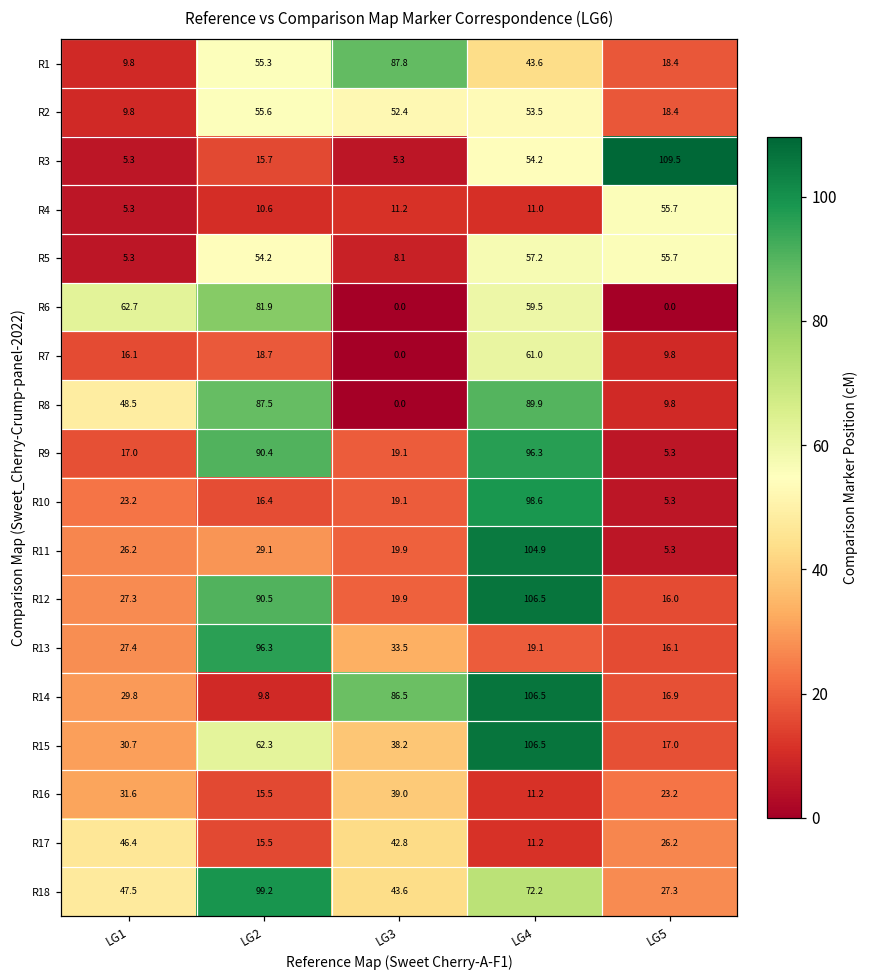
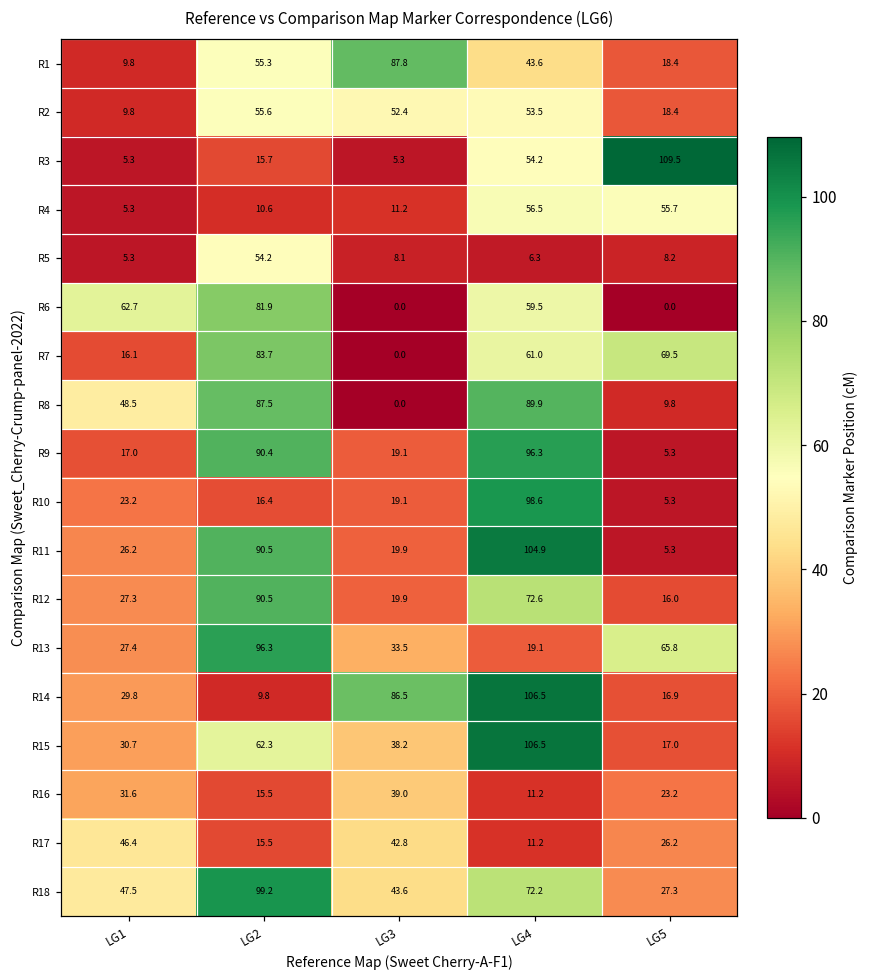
  {
    "R1": {
      "LG1": 9.8,
      "LG2": 55.3,
      "LG3": 87.8,
      "LG4": 43.6,
      "LG5": 18.4
    },
    "R2": {
      "LG1": 9.8,
      "LG2": 55.6,
      "LG3": 52.4,
      "LG4": 53.5,
      "LG5": 18.4
    },
    "R3": {
      "LG1": 5.3,
      "LG2": 15.7,
      "LG3": 5.3,
      "LG4": 54.2,
      "LG5": 109.5
    },
    "R4": {
      "LG1": 5.3,
      "LG2": 10.6,
      "LG3": 11.2,
-     "LG4": 11.0,
+     "LG4": 56.5,
      "LG5": 55.7
    },
    "R5": {
      "LG1": 5.3,
      "LG2": 54.2,
      "LG3": 8.1,
-     "LG4": 57.2,
-     "LG5": 55.7
+     "LG4": 6.3,
+     "LG5": 8.2
    },
    "R6": {
      "LG1": 62.7,
      "LG2": 81.9,
      "LG3": 0.0,
      "LG4": 59.5,
      "LG5": 0.0
    },
    "R7": {
      "LG1": 16.1,
-     "LG2": 18.7,
+     "LG2": 83.7,
      "LG3": 0.0,
      "LG4": 61.0,
-     "LG5": 9.8
+     "LG5": 69.5
    },
    "R8": {
      "LG1": 48.5,
      "LG2": 87.5,
      "LG3": 0.0,
      "LG4": 89.9,
      "LG5": 9.8
    },
    "R9": {
      "LG1": 17.0,
      "LG2": 90.4,
      "LG3": 19.1,
      "LG4": 96.3,
      "LG5": 5.3
    },
    "R10": {
      "LG1": 23.2,
      "LG2": 16.4,
      "LG3": 19.1,
      "LG4": 98.6,
      "LG5": 5.3
    },
    "R11": {
      "LG1": 26.2,
-     "LG2": 29.1,
+     "LG2": 90.5,
      "LG3": 19.9,
      "LG4": 104.9,
      "LG5": 5.3
    },
    "R12": {
      "LG1": 27.3,
      "LG2": 90.5,
      "LG3": 19.9,
-     "LG4": 106.5,
+     "LG4": 72.6,
      "LG5": 16.0
    },
    "R13": {
      "LG1": 27.4,
      "LG2": 96.3,
      "LG3": 33.5,
      "LG4": 19.1,
-     "LG5": 16.1
+     "LG5": 65.8
    },
    "R14": {
      "LG1": 29.8,
      "LG2": 9.8,
      "LG3": 86.5,
      "LG4": 106.5,
      "LG5": 16.9
    },
    "R15": {
      "LG1": 30.7,
      "LG2": 62.3,
      "LG3": 38.2,
      "LG4": 106.5,
      "LG5": 17.0
    },
    "R16": {
      "LG1": 31.6,
      "LG2": 15.5,
      "LG3": 39.0,
      "LG4": 11.2,
      "LG5": 23.2
    },
    "R17": {
      "LG1": 46.4,
      "LG2": 15.5,
      "LG3": 42.8,
      "LG4": 11.2,
      "LG5": 26.2
    },
    "R18": {
      "LG1": 47.5,
      "LG2": 99.2,
      "LG3": 43.6,
      "LG4": 72.2,
      "LG5": 27.3
    }
  }
